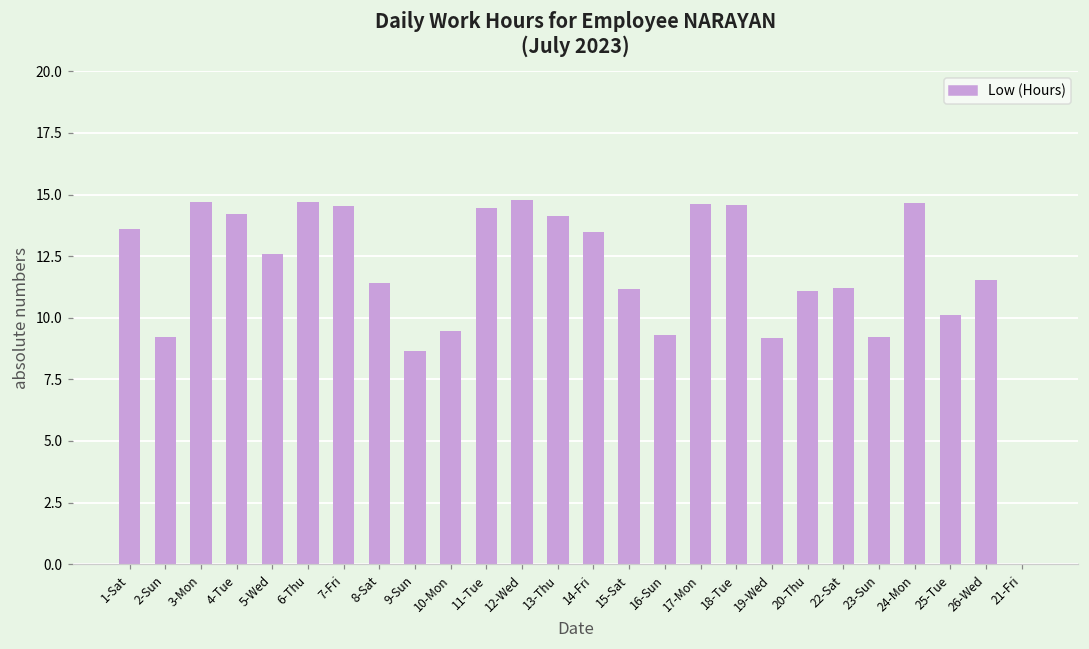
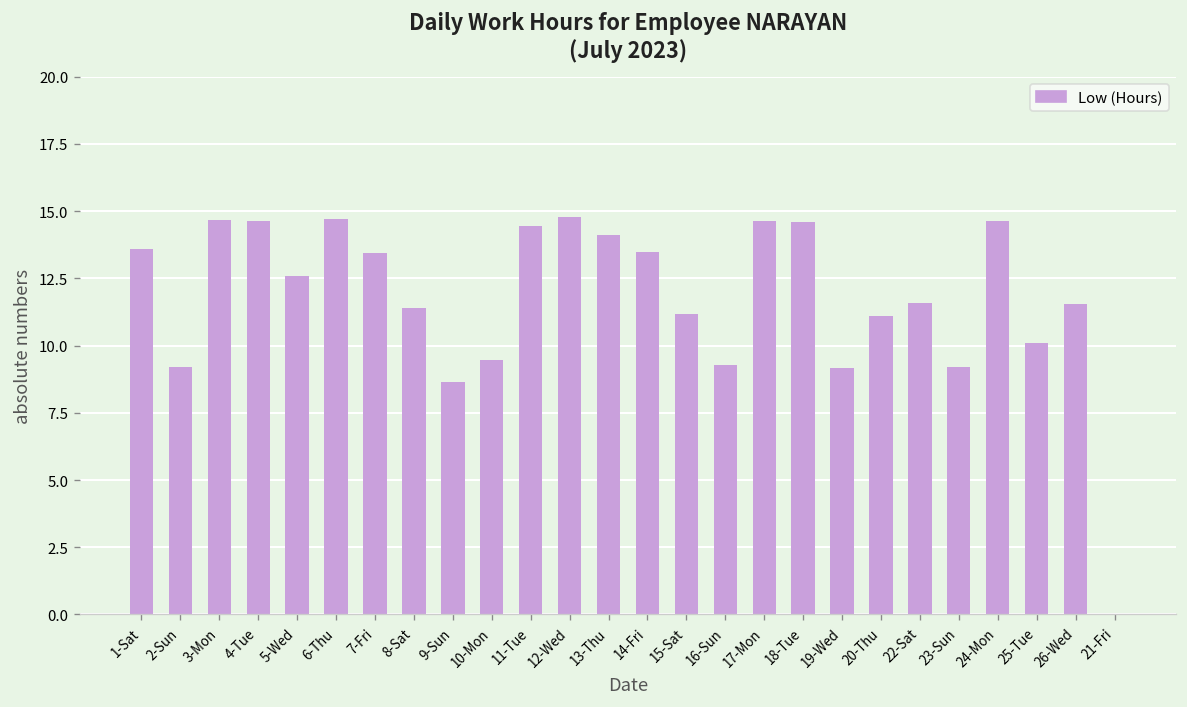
  {
    "1-Sat": 13.6,
    "2-Sun": 9.2,
    "3-Mon": 14.7,
-   "4-Tue": 14.2,
+   "4-Tue": 14.7,
    "5-Wed": 12.6,
    "6-Thu": 14.7,
-   "7-Fri": 14.5,
+   "7-Fri": 13.5,
    "8-Sat": 11.4,
    "9-Sun": 8.7,
    "10-Mon": 9.5,
    "11-Tue": 14.4,
    "12-Wed": 14.8,
    "13-Thu": 14.1,
    "14-Fri": 13.5,
    "15-Sat": 11.2,
    "16-Sun": 9.3,
    "17-Mon": 14.6,
    "18-Tue": 14.6,
    "19-Wed": 9.2,
    "20-Thu": 11.1,
-   "22-Sat": 11.2,
+   "22-Sat": 11.6,
    "23-Sun": 9.2,
    "24-Mon": 14.6,
    "25-Tue": 10.1,
    "26-Wed": 11.5,
    "21-Fri": 0.0
  }
